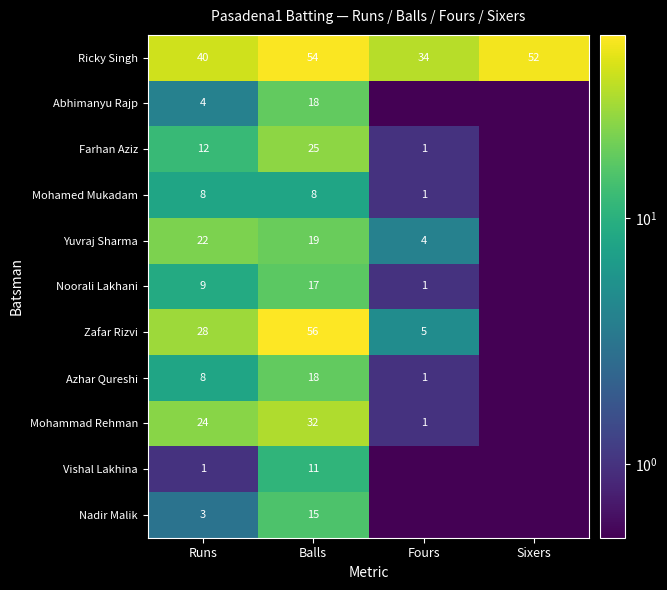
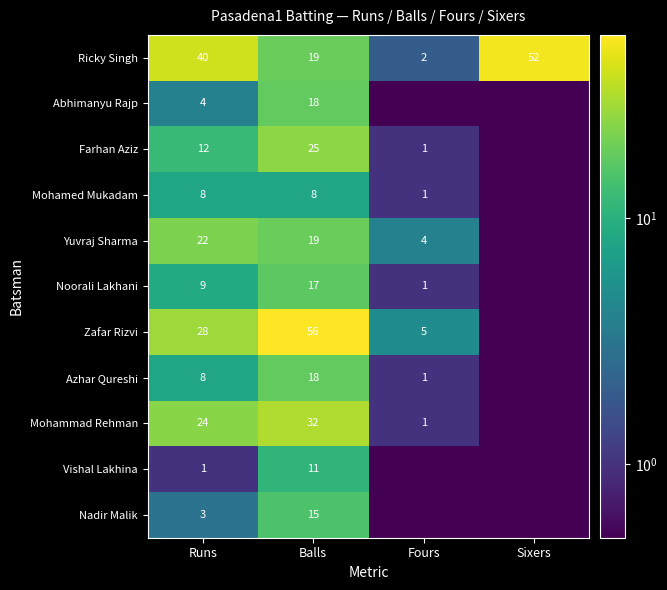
  {
    "Ricky Singh": {
      "Runs": 40,
-     "Balls": 54,
-     "Fours": 34,
+     "Balls": 19,
+     "Fours": 2,
      "Sixers": 52
    },
    "Abhimanyu Rajp": {
      "Runs": 4,
      "Balls": 18
    },
    "Farhan Aziz": {
      "Runs": 12,
      "Balls": 25,
      "Fours": 1
    },
    "Mohamed Mukadam": {
      "Runs": 8,
      "Balls": 8,
      "Fours": 1
    },
    "Yuvraj Sharma": {
      "Runs": 22,
      "Balls": 19,
      "Fours": 4
    },
    "Noorali Lakhani": {
      "Runs": 9,
      "Balls": 17,
      "Fours": 1
    },
    "Zafar Rizvi": {
      "Runs": 28,
      "Balls": 56,
      "Fours": 5
    },
    "Azhar Qureshi": {
      "Runs": 8,
      "Balls": 18,
      "Fours": 1
    },
    "Mohammad Rehman": {
      "Runs": 24,
      "Balls": 32,
      "Fours": 1
    },
    "Vishal Lakhina": {
      "Runs": 1,
      "Balls": 11
    },
    "Nadir Malik": {
      "Runs": 3,
      "Balls": 15
    }
  }
